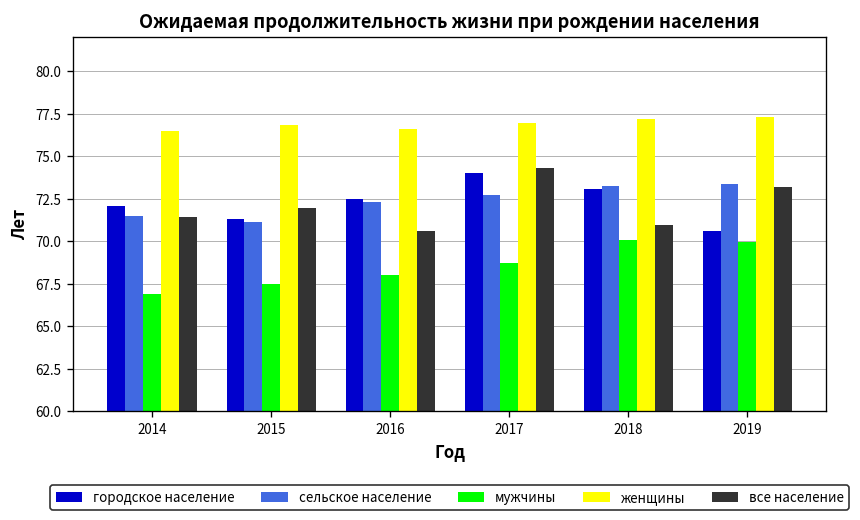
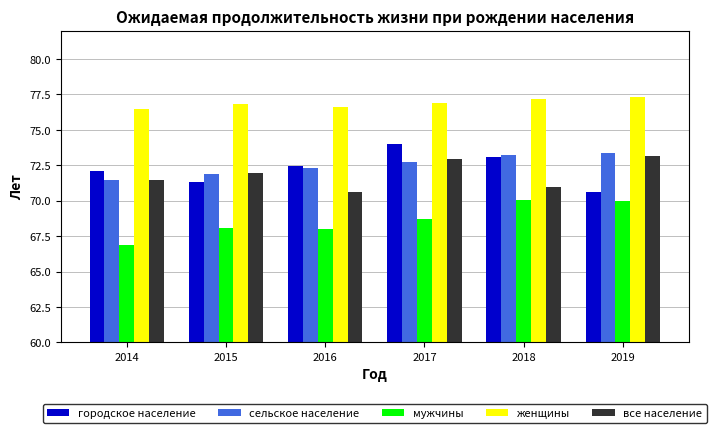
  {
    "городское население": {
      "2014": 72.1,
      "2015": 71.3,
      "2016": 72.5,
      "2017": 74.0,
      "2018": 73.1,
      "2019": 70.6
    },
    "сельское население": {
      "2014": 71.5,
-     "2015": 71.1,
+     "2015": 71.9,
      "2016": 72.3,
      "2017": 72.7,
      "2018": 73.2,
      "2019": 73.4
    },
    "мужчины": {
      "2014": 66.9,
-     "2015": 67.5,
+     "2015": 68.1,
      "2016": 68.0,
      "2017": 68.7,
      "2018": 70.1,
      "2019": 70.0
    },
    "женщины": {
      "2014": 76.5,
      "2015": 76.8,
      "2016": 76.6,
      "2017": 76.9,
      "2018": 77.2,
      "2019": 77.3
    },
    "все население": {
      "2014": 71.4,
      "2015": 72.0,
      "2016": 70.6,
-     "2017": 74.3,
+     "2017": 73.0,
      "2018": 71.0,
      "2019": 73.2
    }
  }
